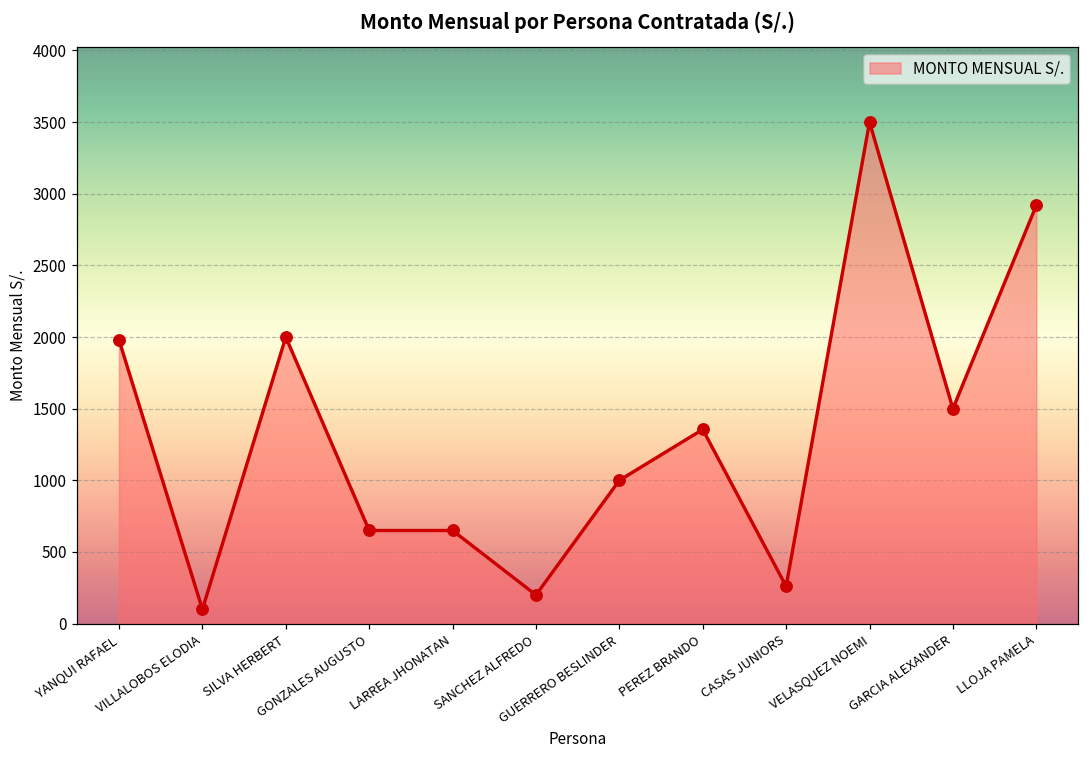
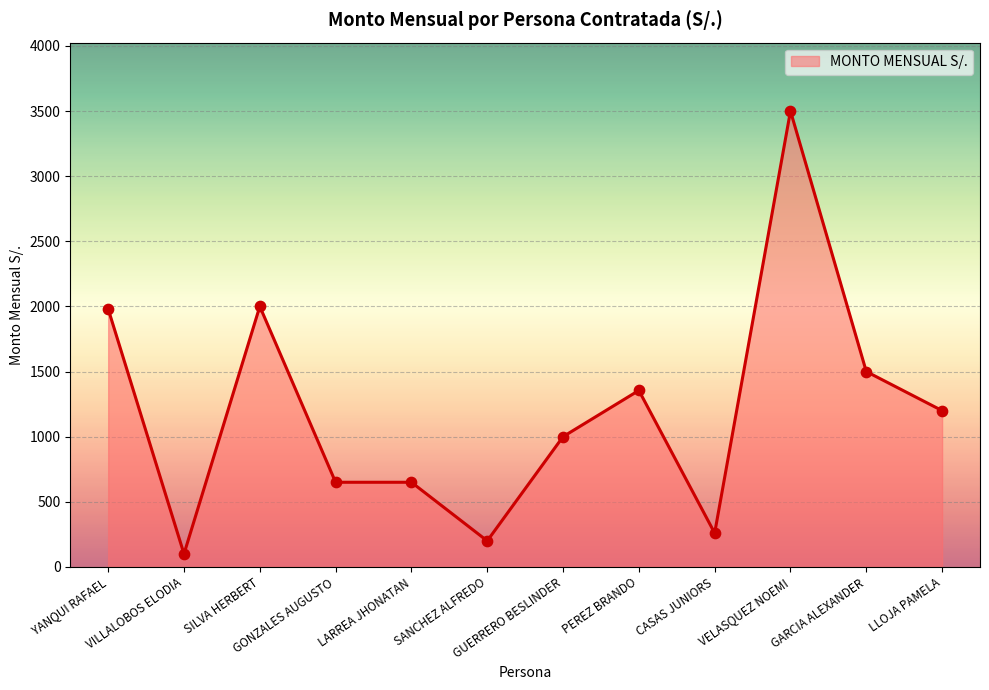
  {
    "YANQUI RAFAEL": 1980,
    "VILLALOBOS ELODIA": 100,
    "SILVA HERBERT": 2000,
    "GONZALES AUGUSTO": 650,
    "LARREA JHONATAN": 650,
    "SANCHEZ ALFREDO": 200,
    "GUERRERO BESLINDER": 1000,
    "PEREZ BRANDO": 1360,
    "CASAS JUNIORS": 260,
    "VELASQUEZ NOEMI": 3500,
    "GARCIA ALEXANDER": 1500,
-   "LLOJA PAMELA": 2920
+   "LLOJA PAMELA": 1200
  }
